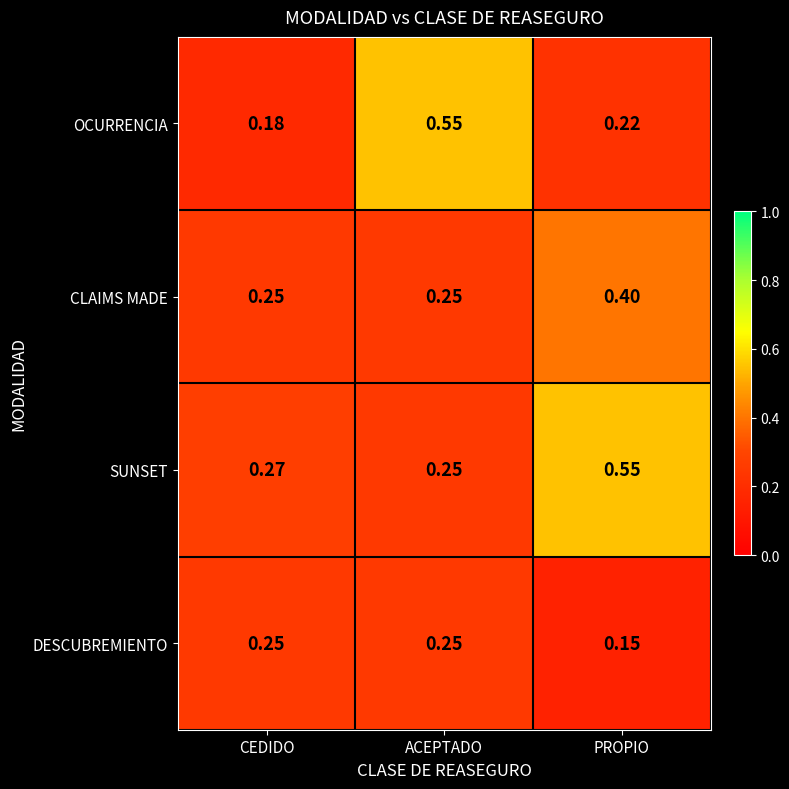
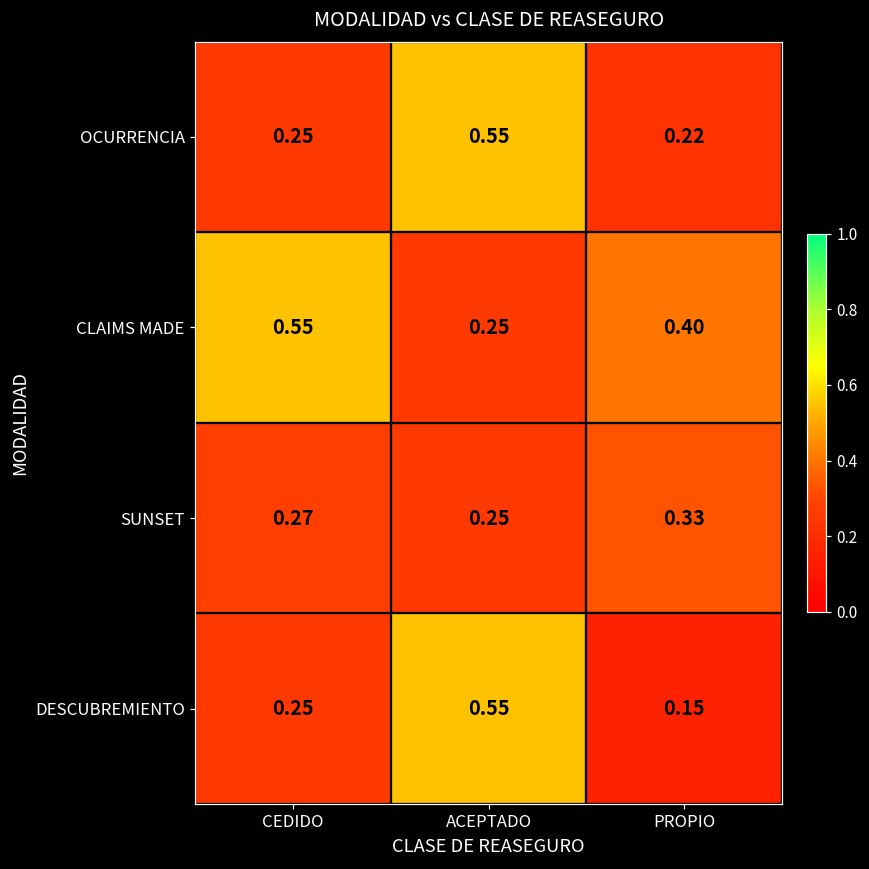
  {
    "OCURRENCIA": {
-     "CEDIDO": 0.18,
+     "CEDIDO": 0.25,
      "ACEPTADO": 0.55,
      "PROPIO": 0.22
    },
    "CLAIMS MADE": {
-     "CEDIDO": 0.25,
+     "CEDIDO": 0.55,
      "ACEPTADO": 0.25,
      "PROPIO": 0.40
    },
    "SUNSET": {
      "CEDIDO": 0.27,
      "ACEPTADO": 0.25,
-     "PROPIO": 0.55
+     "PROPIO": 0.33
    },
    "DESCUBREMIENTO": {
      "CEDIDO": 0.25,
-     "ACEPTADO": 0.25,
+     "ACEPTADO": 0.55,
      "PROPIO": 0.15
    }
  }
